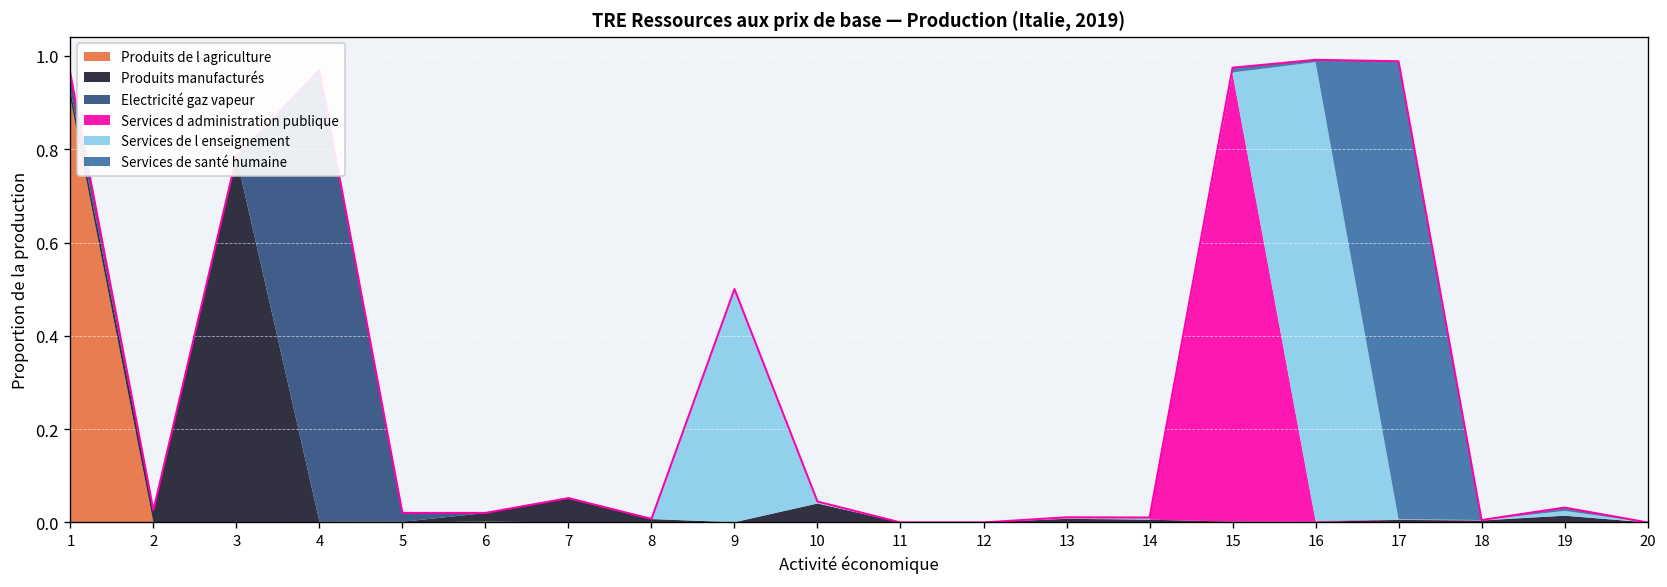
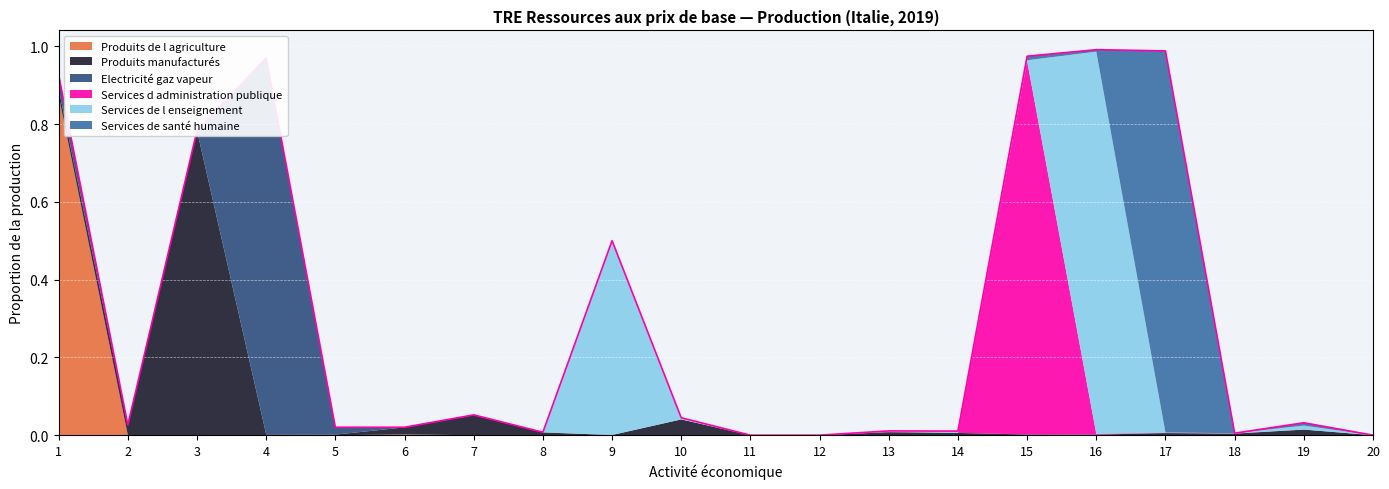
  {
    "Produits de l agriculture": {
-     "1": 0.91,
+     "1": 0.87,
      "2": 0.00,
      "3": 0.00,
      "7": 0.00,
      "8": 0.00,
      "10": 0.00,
      "13": 0.00,
      "19": 0.00
    },
    "Produits manufacturés": {
      "1": 0.02
    },
    "Services de l enseignement": {
      "19": 0.01
    }
  }
